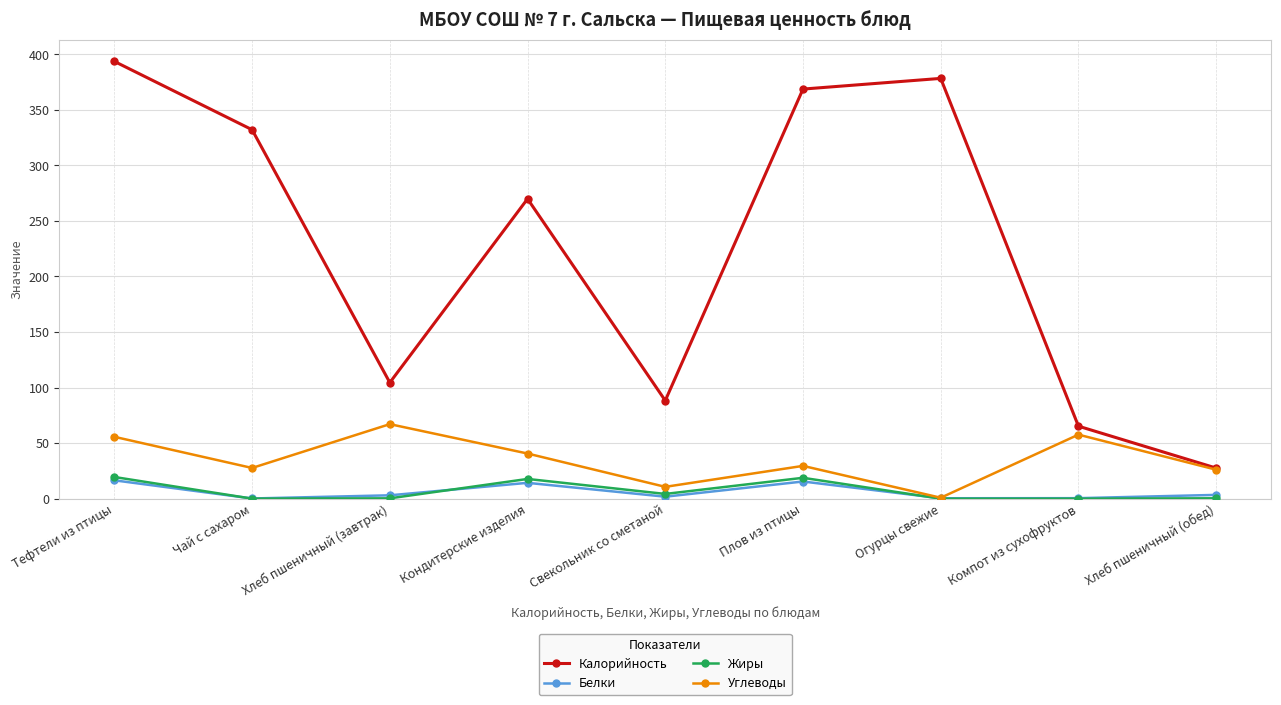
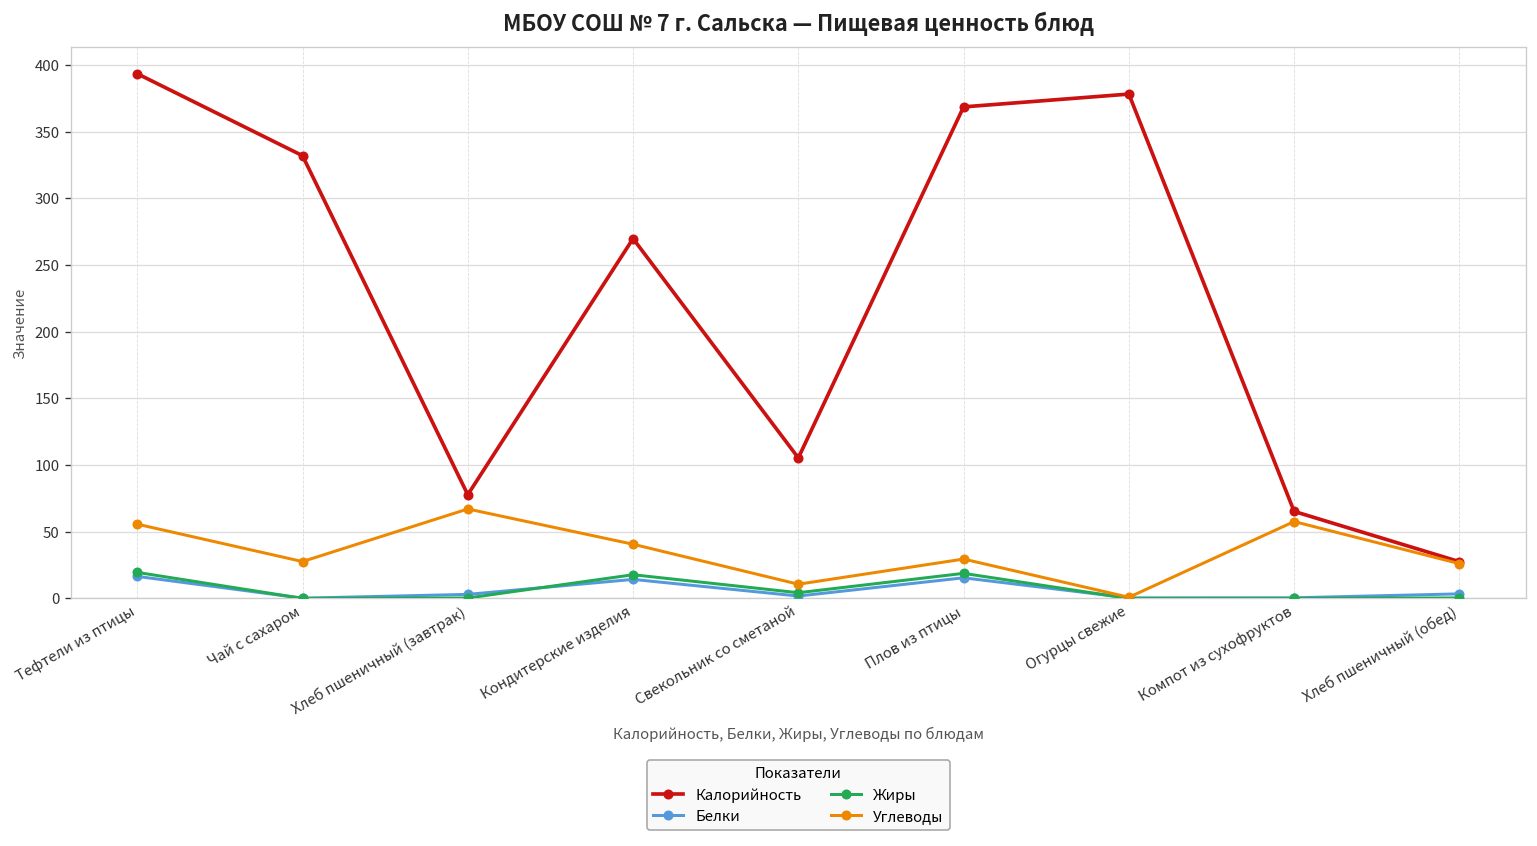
  {
    "Калорийность": {
      "Тефтели из птицы": 394,
      "Чай с сахаром": 332,
-     "Хлеб пшеничный (завтрак)": 105,
+     "Хлеб пшеничный (завтрак)": 78,
      "Кондитерские изделия": 270,
-     "Свекольник со сметаной": 88,
+     "Свекольник со сметаной": 105,
      "Плов из птицы": 369,
      "Огурцы свежие": 378,
      "Компот из сухофруктов": 65
    },
    "Белки": {
      "Тефтели из птицы": 17,
      "Хлеб пшеничный (завтрак)": 3,
      "Кондитерские изделия": 14,
      "Свекольник со сметаной": 2,
      "Плов из птицы": 15,
      "Хлеб пшеничный (обед)": 3
    },
    "Жиры": {
      "Тефтели из птицы": 20,
      "Хлеб пшеничный (завтрак)": 0,
      "Кондитерские изделия": 18,
      "Свекольник со сметаной": 4,
      "Плов из птицы": 19,
      "Хлеб пшеничный (обед)": 0
    },
    "Углеводы": {
      "Тефтели из птицы": 56,
      "Чай с сахаром": 28,
      "Хлеб пшеничный (завтрак)": 67,
      "Кондитерские изделия": 41,
      "Свекольник со сметаной": 11,
      "Плов из птицы": 30,
      "Компот из сухофруктов": 58
    }
  }
